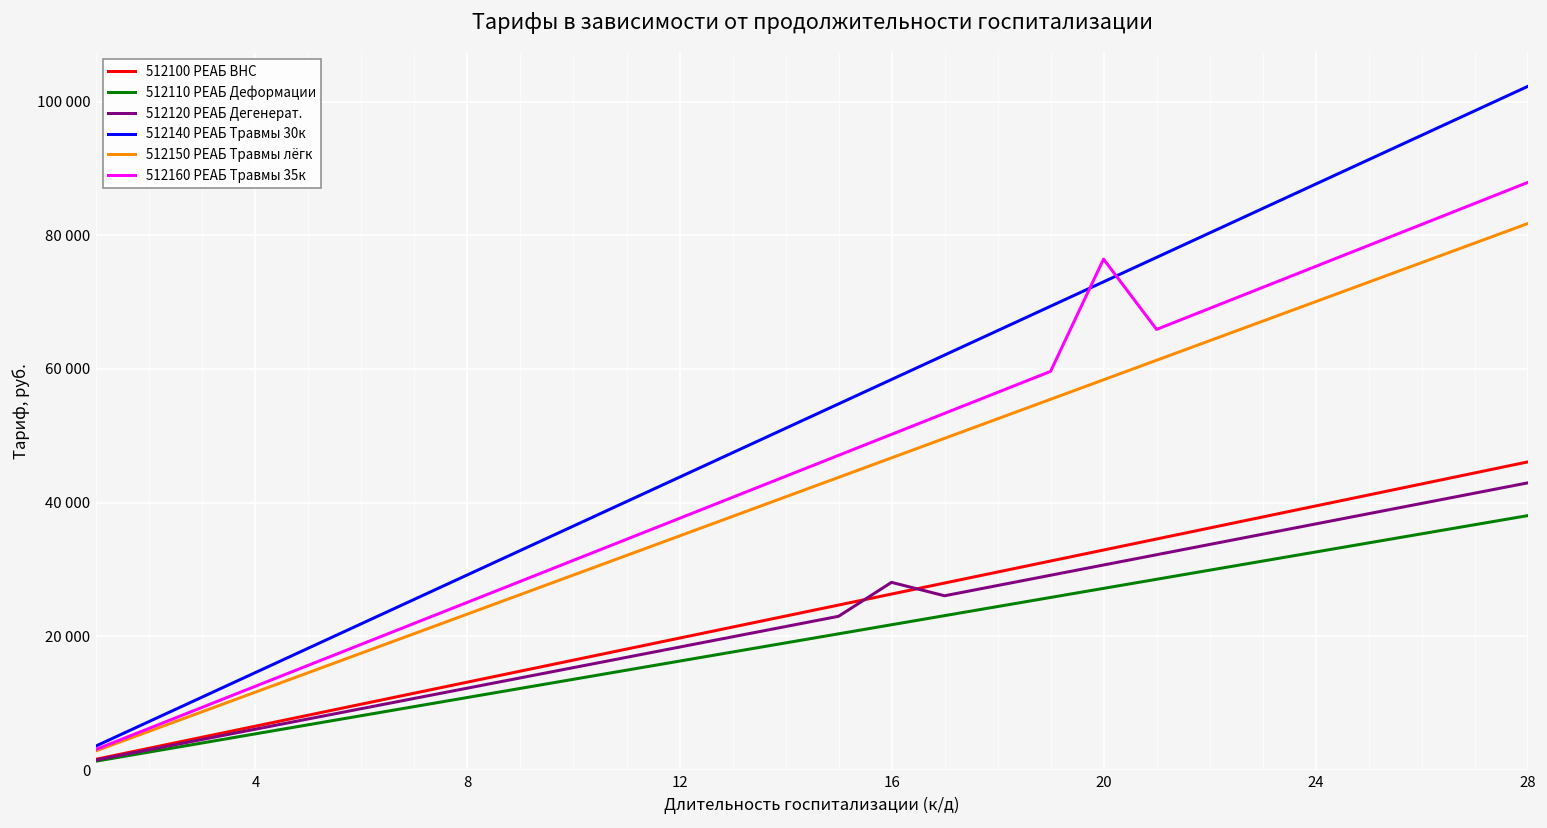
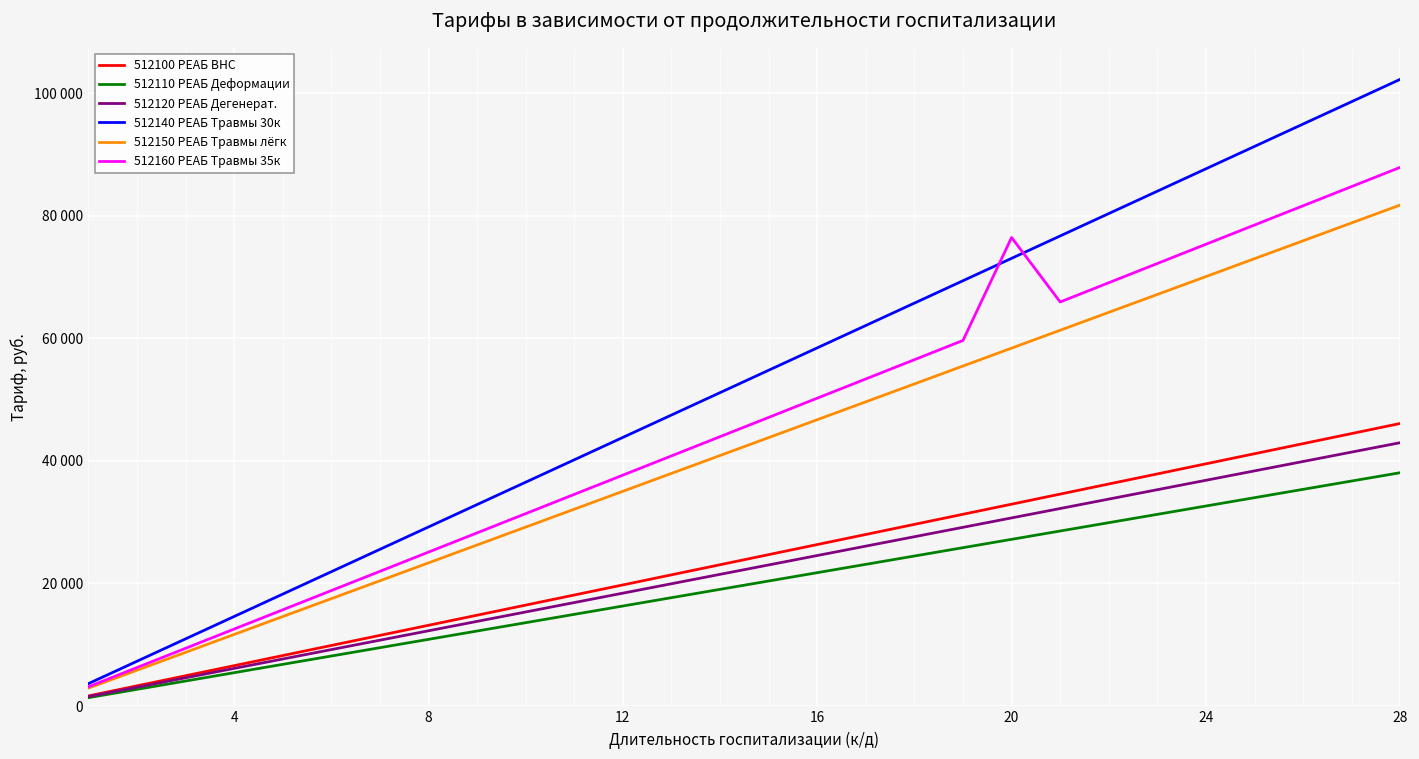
  {
    "512100 РЕАБ ВНС": {
      "8": 13000,
      "12": 20000,
      "16": 26000,
      "20": 33000,
      "24": 40000,
      "28": 46000
    },
    "512110 РЕАБ Деформации": {
      "4": 5000,
      "8": 11000,
      "12": 16000,
      "16": 22000,
      "20": 27000,
      "24": 33000,
      "28": 38000
    },
    "512120 РЕАБ Дегенерат.": {
      "8": 12000,
      "12": 18000,
-     "16": 28000,
+     "16": 25000,
      "20": 31000,
      "24": 37000,
      "28": 43000
    },
    "512140 РЕАБ Травмы 30к": {
      "4": 15000,
      "8": 29000,
      "12": 44000,
      "16": 58000,
      "20": 73000,
      "24": 88000,
      "28": 102000
    },
    "512150 РЕАБ Травмы лёгк": {
      "4": 12000,
      "8": 23000,
      "12": 35000,
      "16": 47000,
      "20": 58000,
      "24": 70000,
      "28": 82000
    },
    "512160 РЕАБ Травмы 35к": {
      "4": 13000,
      "8": 25000,
      "12": 38000,
      "16": 50000,
      "20": 76000,
      "24": 75000,
      "28": 88000
    }
  }
